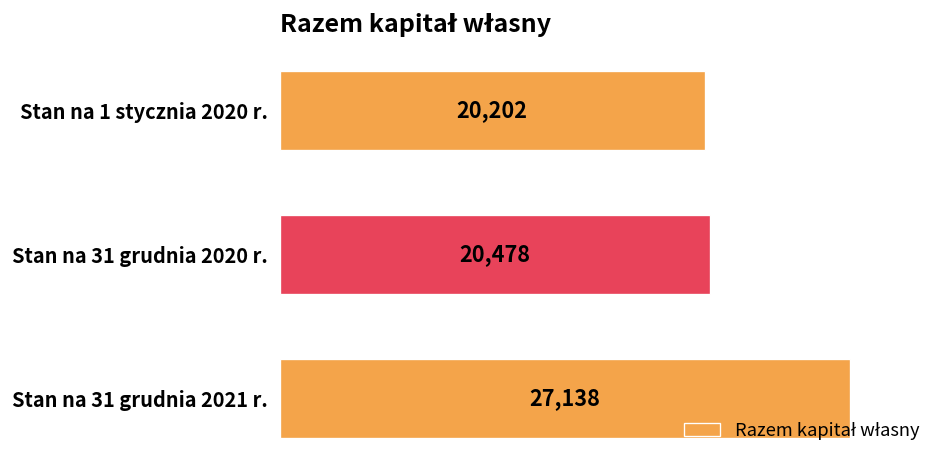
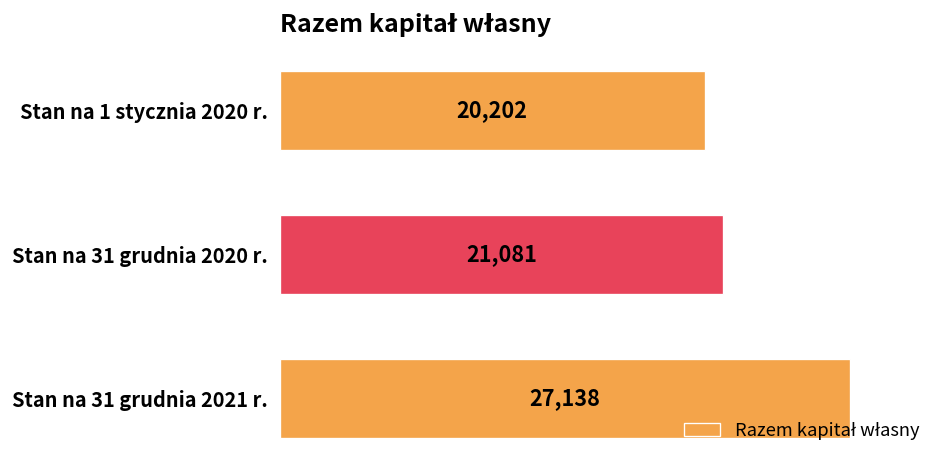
  {
    "Stan na 1 stycznia 2020 r.": "20,202",
-   "Stan na 31 grudnia 2020 r.": "20,478",
+   "Stan na 31 grudnia 2020 r.": "21,081",
    "Stan na 31 grudnia 2021 r.": "27,138"
  }
